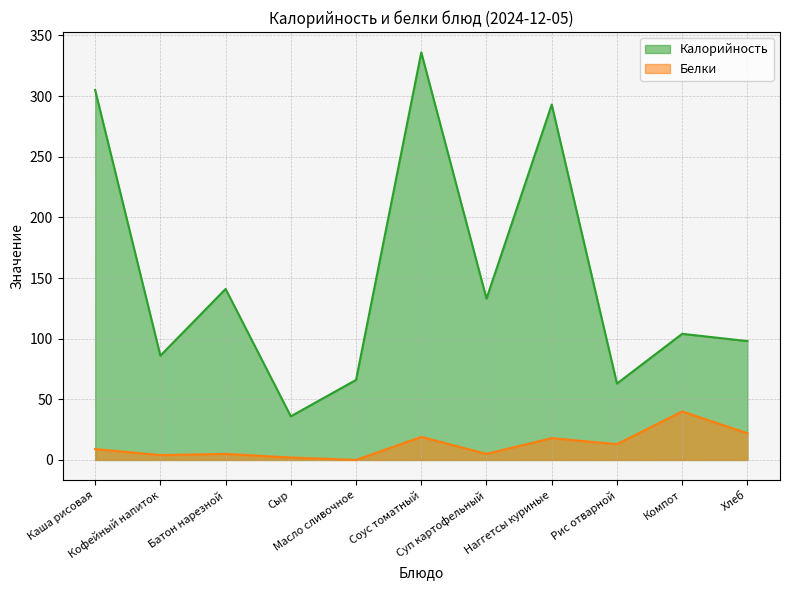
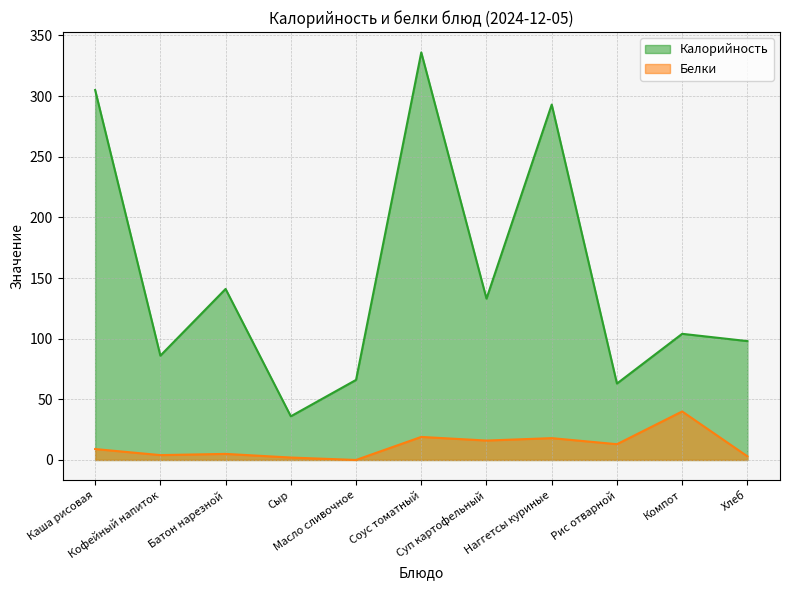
  {
    "Калорийность": {
      "Каша рисовая": 305,
      "Кофейный напиток": 86,
      "Батон нарезной": 141,
      "Сыр": 36,
      "Масло сливочное": 66,
      "Соус томатный": 336,
      "Суп картофельный": 133,
      "Наггетсы куриные": 293,
      "Рис отварной": 63,
      "Компот": 104,
      "Хлеб": 98
    },
    "Белки": {
      "Каша рисовая": 9,
      "Кофейный напиток": 4,
      "Батон нарезной": 5,
      "Сыр": 2,
      "Масло сливочное": 0,
      "Соус томатный": 19,
-     "Суп картофельный": 5,
+     "Суп картофельный": 16,
      "Наггетсы куриные": 18,
      "Рис отварной": 13,
      "Компот": 40,
-     "Хлеб": 22
+     "Хлеб": 3
    }
  }
